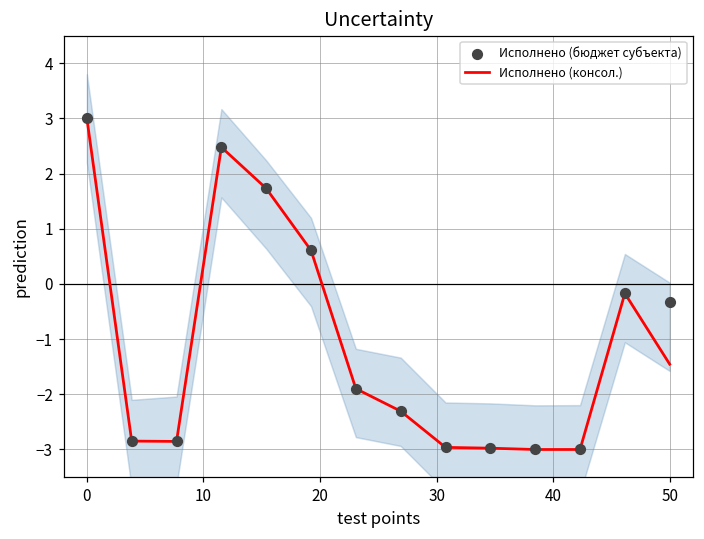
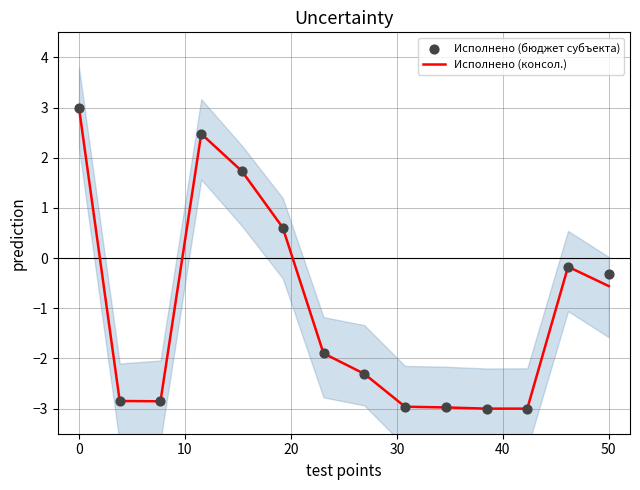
  {
    "Исполнено (консол.)": {
-     "50": -1.5
+     "50": -0.6
    }
  }
